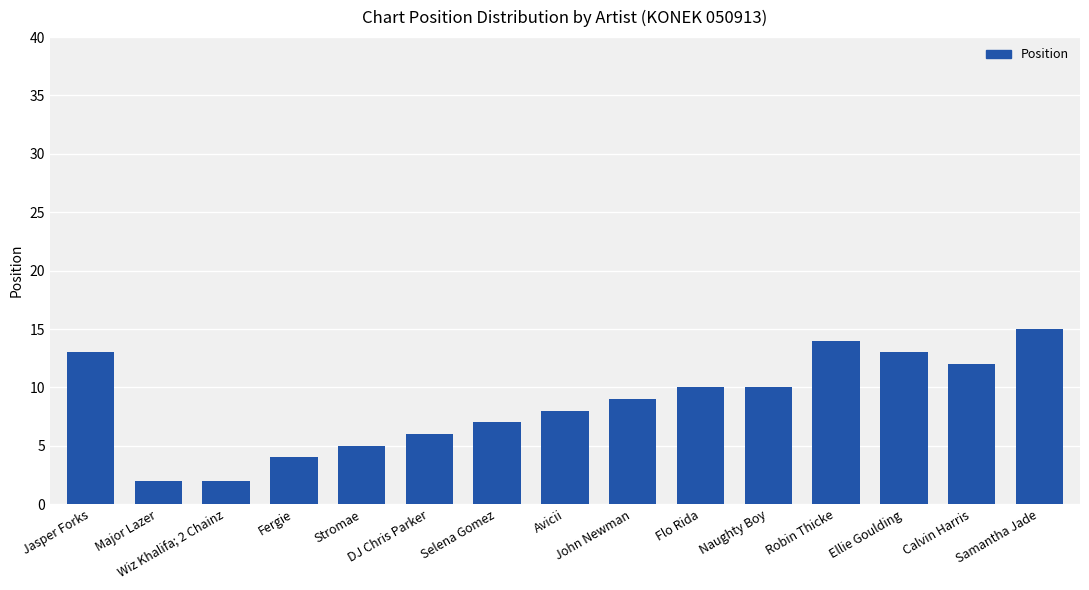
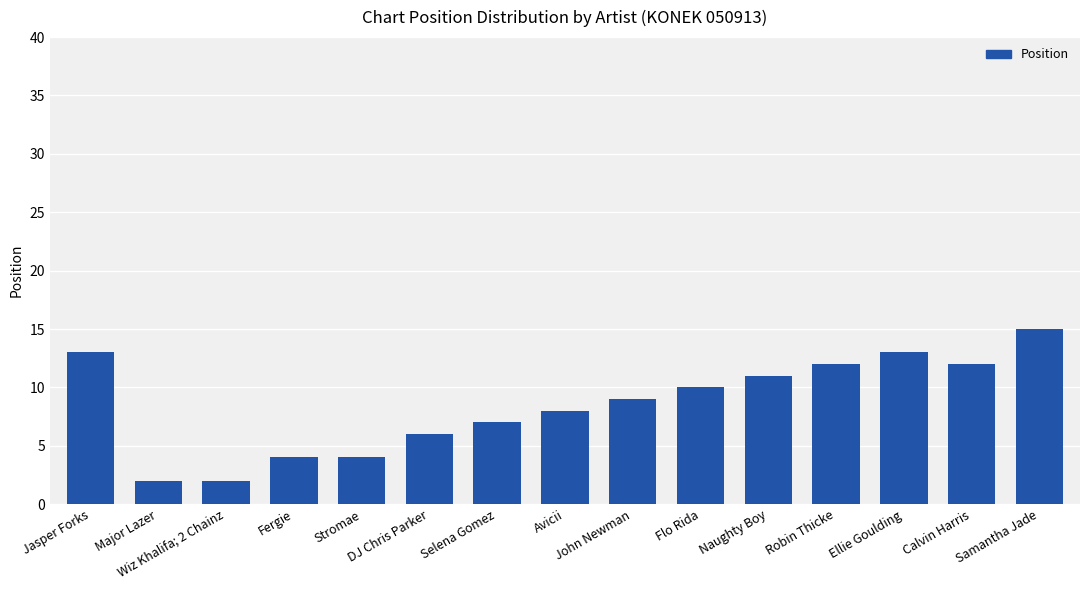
  {
    "Jasper Forks": 13,
    "Major Lazer": 2,
    "Wiz Khalifa; 2 Chainz": 2,
    "Fergie": 4,
-   "Stromae": 5,
+   "Stromae": 4,
    "DJ Chris Parker": 6,
    "Selena Gomez": 7,
    "Avicii": 8,
    "John Newman": 9,
    "Flo Rida": 10,
-   "Naughty Boy": 10,
-   "Robin Thicke": 14,
+   "Naughty Boy": 11,
+   "Robin Thicke": 12,
    "Ellie Goulding": 13,
    "Calvin Harris": 12,
    "Samantha Jade": 15
  }
